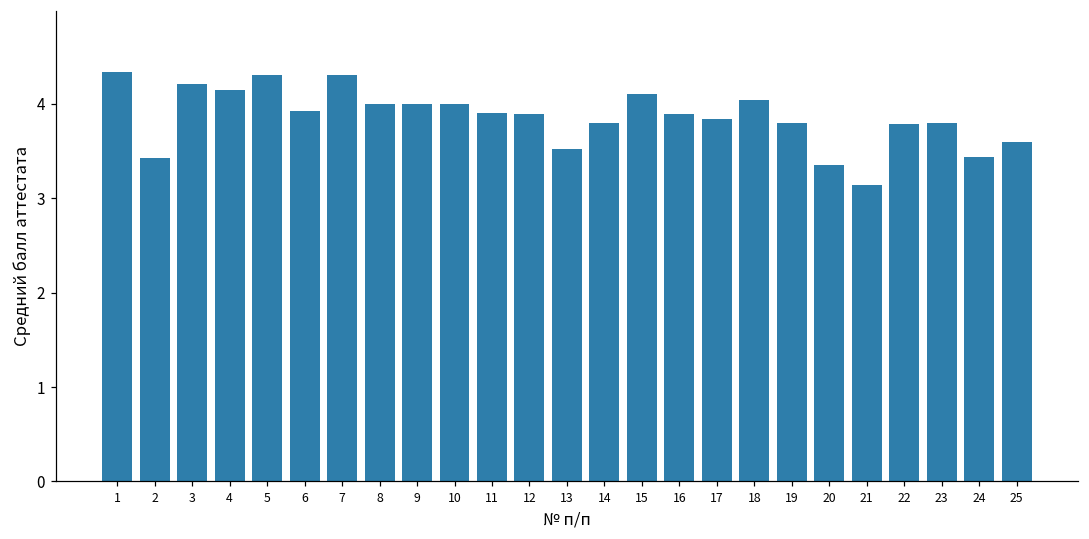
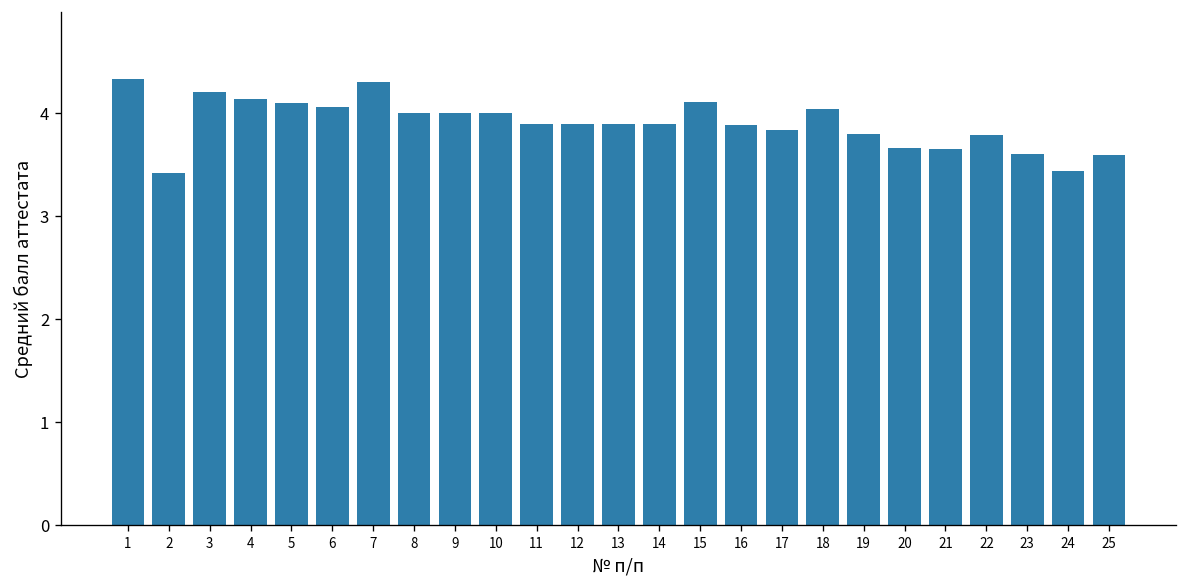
  {
    "1": 4.3,
    "2": 3.4,
    "3": 4.2,
    "4": 4.1,
-   "5": 4.3,
-   "6": 3.9,
+   "5": 4.1,
+   "6": 4.1,
    "7": 4.3,
    "8": 4.0,
    "9": 4.0,
    "10": 4.0,
    "11": 3.9,
    "12": 3.9,
-   "13": 3.5,
-   "14": 3.8,
+   "13": 3.9,
+   "14": 3.9,
    "15": 4.1,
    "16": 3.9,
    "17": 3.8,
    "18": 4.0,
    "19": 3.8,
-   "20": 3.4,
-   "21": 3.1,
+   "20": 3.7,
+   "21": 3.7,
    "22": 3.8,
-   "23": 3.8,
+   "23": 3.6,
    "24": 3.4,
    "25": 3.6
  }
